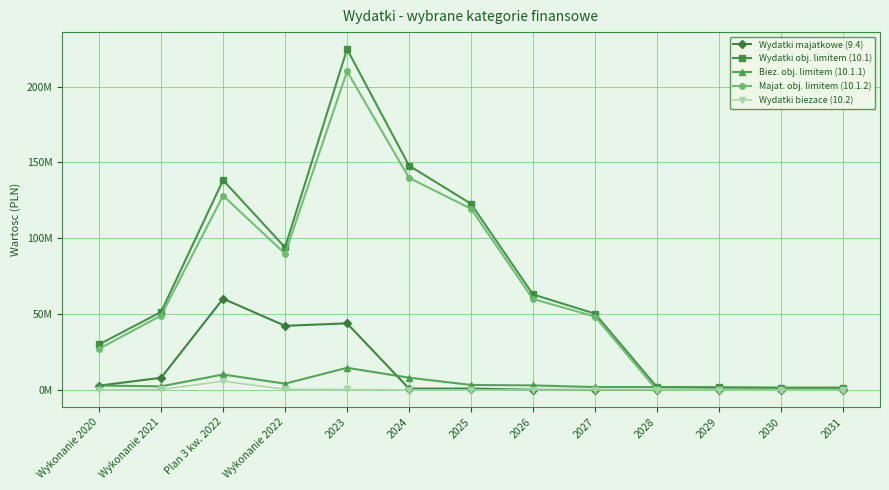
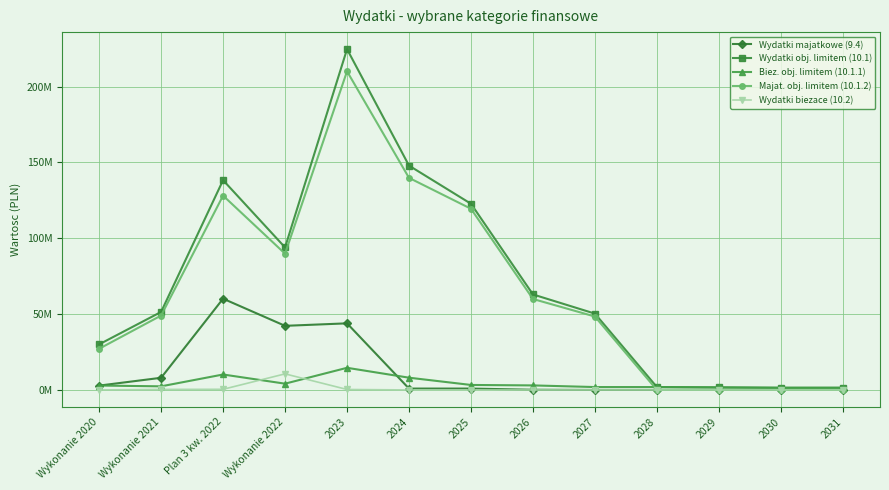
  {
    "Wydatki biezace (10.2)": {
      "Wykonanie 2020": 0,
      "Wykonanie 2021": 0,
-     "Plan 3 kw. 2022": 6000000,
-     "Wykonanie 2022": 0,
+     "Plan 3 kw. 2022": 0,
+     "Wykonanie 2022": 11000000,
      "2023": 0
    }
  }
